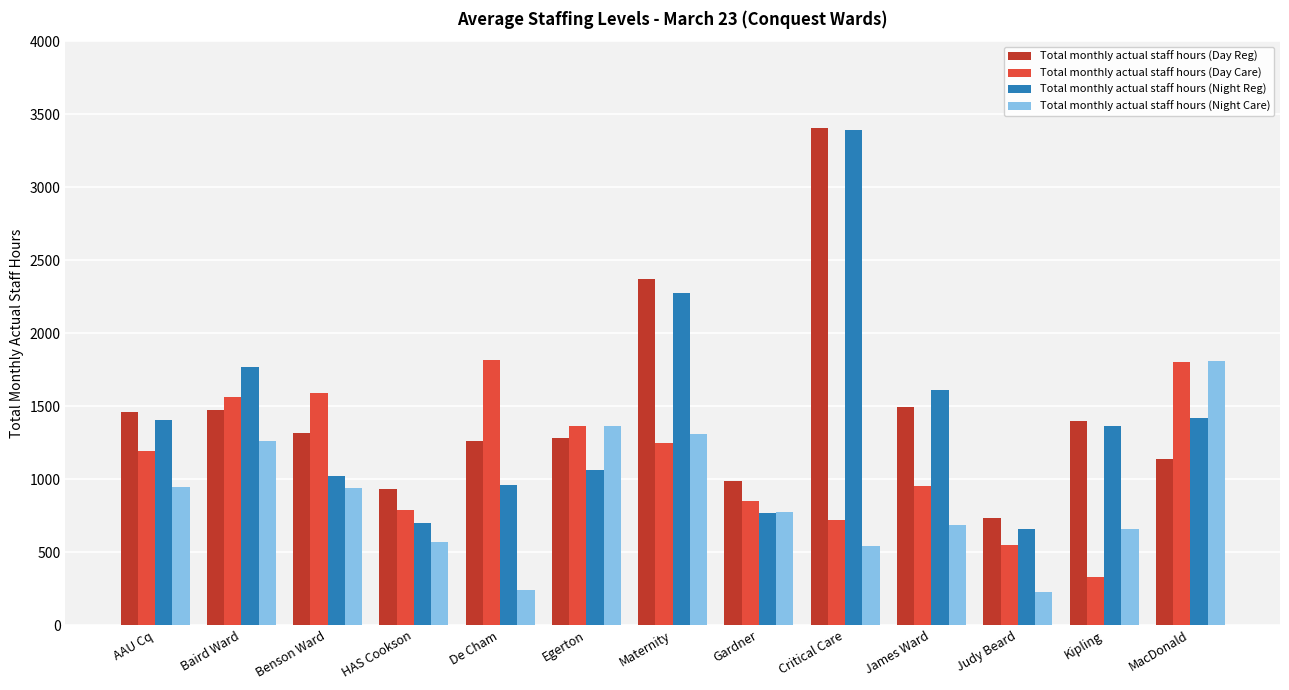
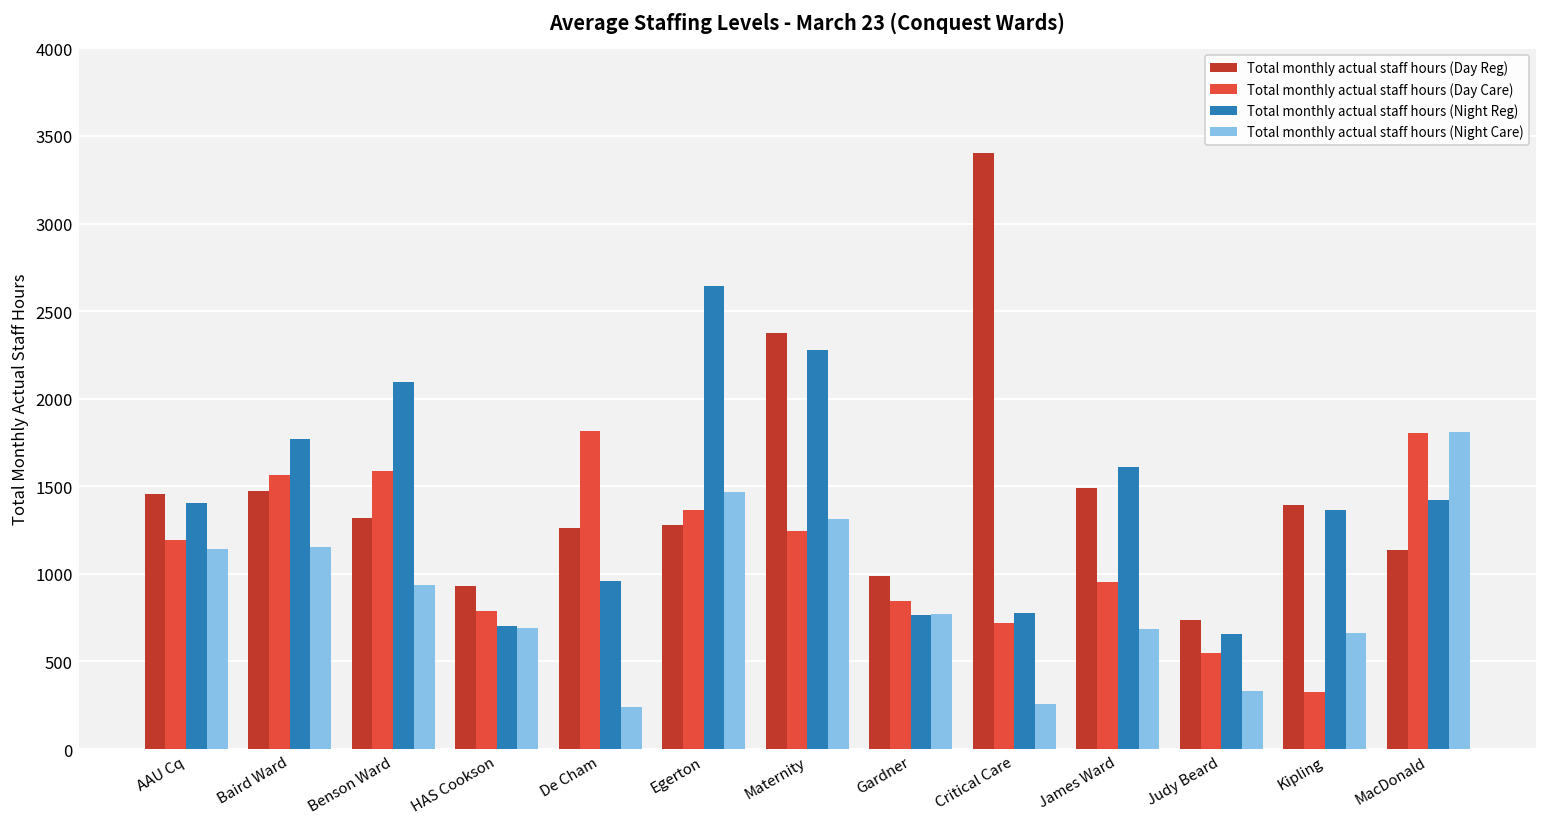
  {
    "Total monthly actual staff hours (Night Reg)": {
      "AAU Cq": 1400,
      "Baird Ward": 1770,
-     "Benson Ward": 1020,
+     "Benson Ward": 2090,
      "HAS Cookson": 700,
      "De Cham": 960,
-     "Egerton": 1060,
+     "Egerton": 2640,
      "Maternity": 2280,
      "Gardner": 770,
-     "Critical Care": 3390,
+     "Critical Care": 780,
      "James Ward": 1610,
      "Judy Beard": 660,
      "Kipling": 1370,
      "MacDonald": 1420
    },
    "Total monthly actual staff hours (Night Care)": {
-     "AAU Cq": 950,
-     "Baird Ward": 1260,
+     "AAU Cq": 1140,
+     "Baird Ward": 1160,
      "Benson Ward": 940,
-     "HAS Cookson": 570,
+     "HAS Cookson": 690,
      "De Cham": 240,
-     "Egerton": 1370,
+     "Egerton": 1470,
      "Maternity": 1310,
      "Gardner": 770,
-     "Critical Care": 540,
+     "Critical Care": 260,
      "James Ward": 680,
-     "Judy Beard": 230,
+     "Judy Beard": 330,
      "Kipling": 660,
      "MacDonald": 1810
    }
  }
